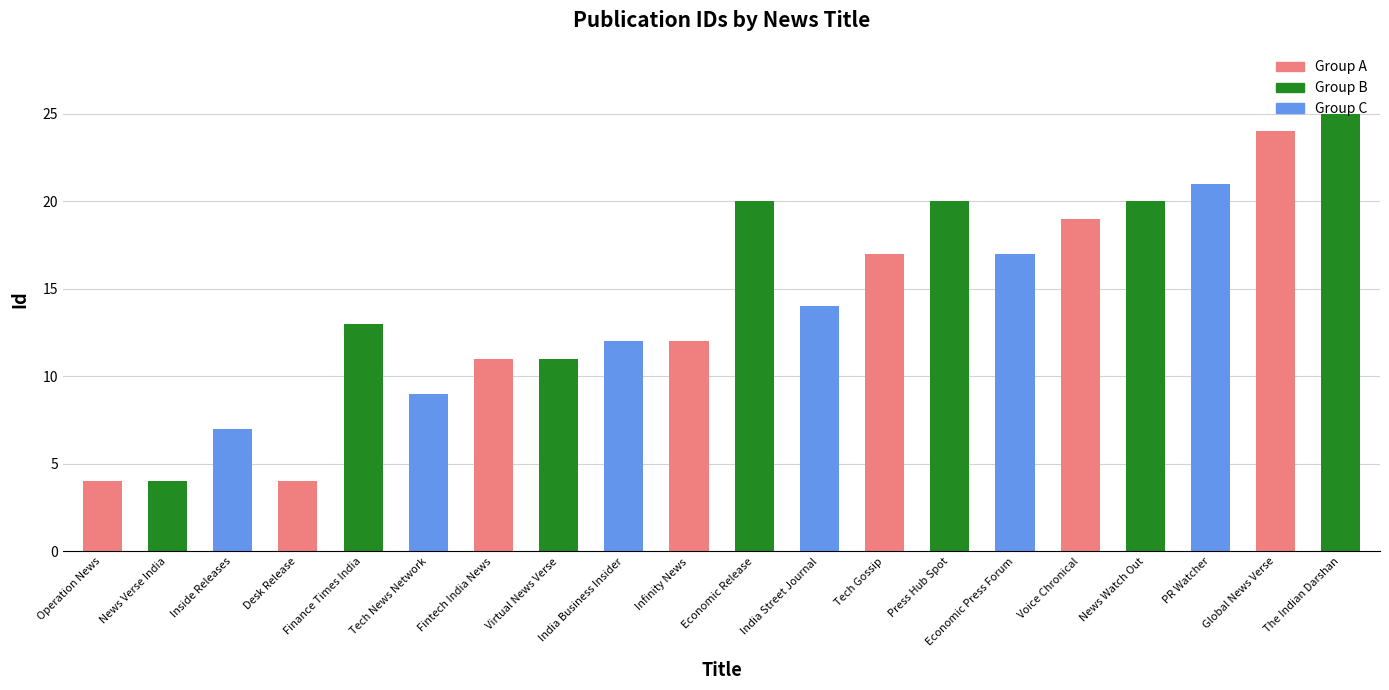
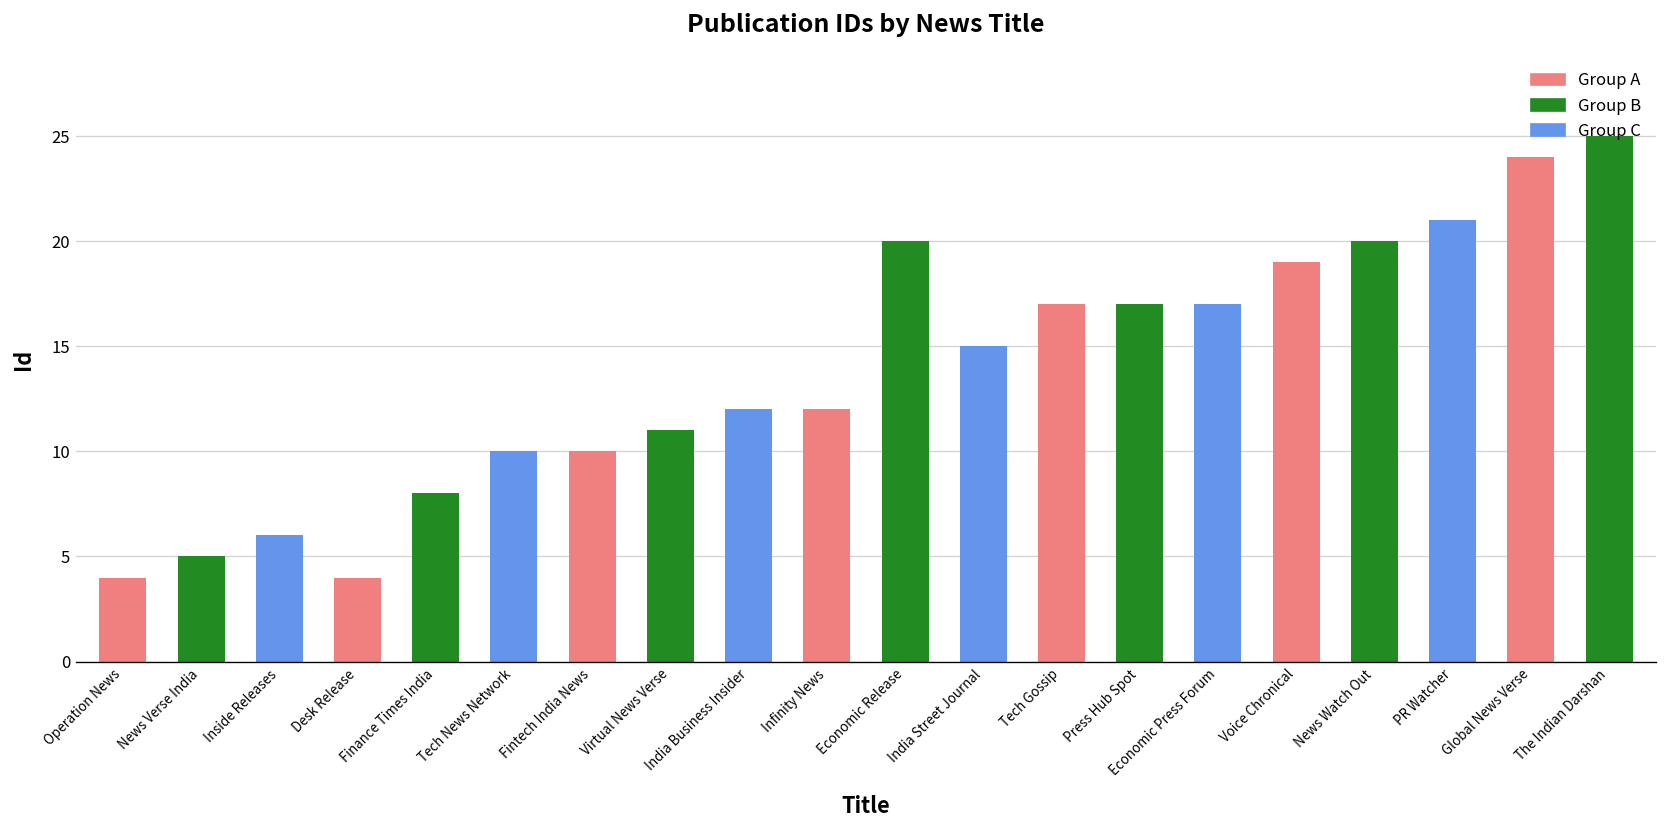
  {
    "Operation News": 4,
-   "News Verse India": 4,
-   "Inside Releases": 7,
+   "News Verse India": 5,
+   "Inside Releases": 6,
    "Desk Release": 4,
-   "Finance Times India": 13,
-   "Tech News Network": 9,
-   "Fintech India News": 11,
+   "Finance Times India": 8,
+   "Tech News Network": 10,
+   "Fintech India News": 10,
    "Virtual News Verse": 11,
    "India Business Insider": 12,
    "Infinity News": 12,
    "Economic Release": 20,
-   "India Street Journal": 14,
+   "India Street Journal": 15,
    "Tech Gossip": 17,
-   "Press Hub Spot": 20,
+   "Press Hub Spot": 17,
    "Economic Press Forum": 17,
    "Voice Chronical": 19,
    "News Watch Out": 20,
    "PR Watcher": 21,
    "Global News Verse": 24,
    "The Indian Darshan": 25
  }
